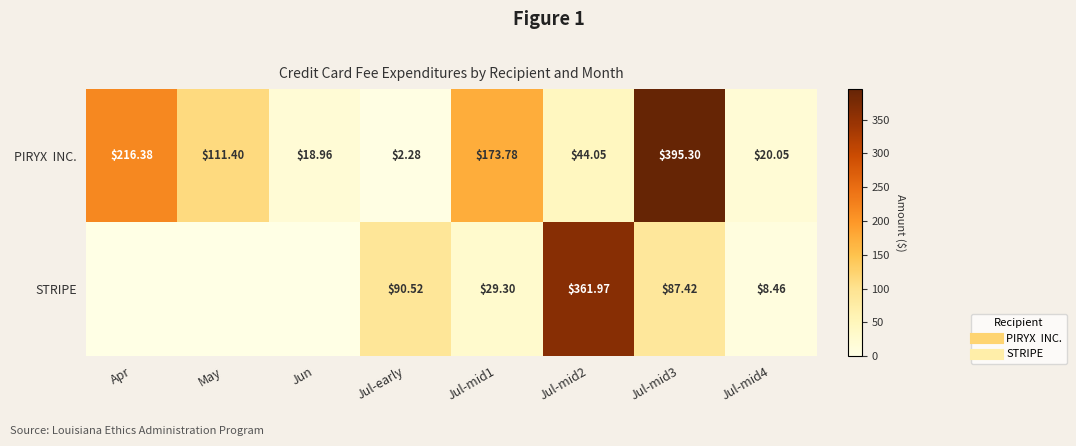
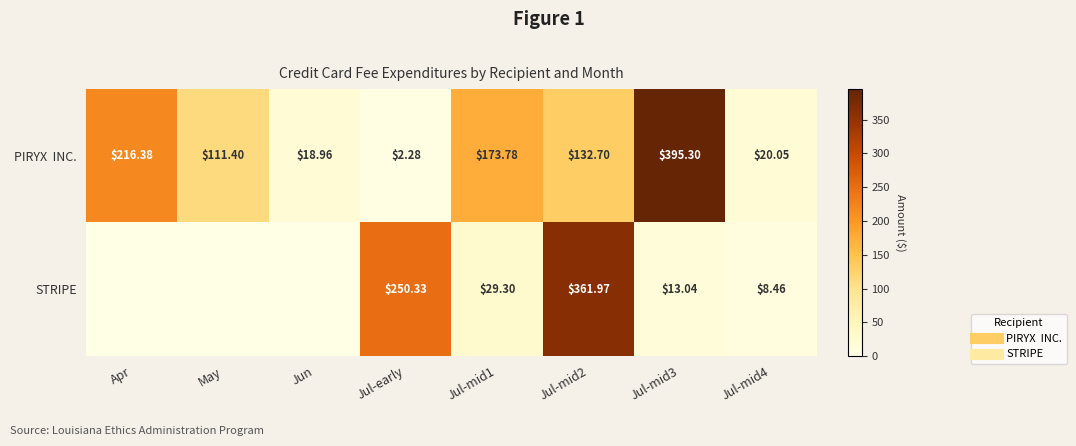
  {
    "PIRYX INC.": {
      "Apr": "$216.38",
      "May": "$111.40",
      "Jun": "$18.96",
      "Jul-early": "$2.28",
      "Jul-mid1": "$173.78",
-     "Jul-mid2": "$44.05",
+     "Jul-mid2": "$132.70",
      "Jul-mid3": "$395.30",
      "Jul-mid4": "$20.05"
    },
    "STRIPE": {
-     "Jul-early": "$90.52",
+     "Jul-early": "$250.33",
      "Jul-mid1": "$29.30",
      "Jul-mid2": "$361.97",
-     "Jul-mid3": "$87.42",
+     "Jul-mid3": "$13.04",
      "Jul-mid4": "$8.46"
    }
  }
